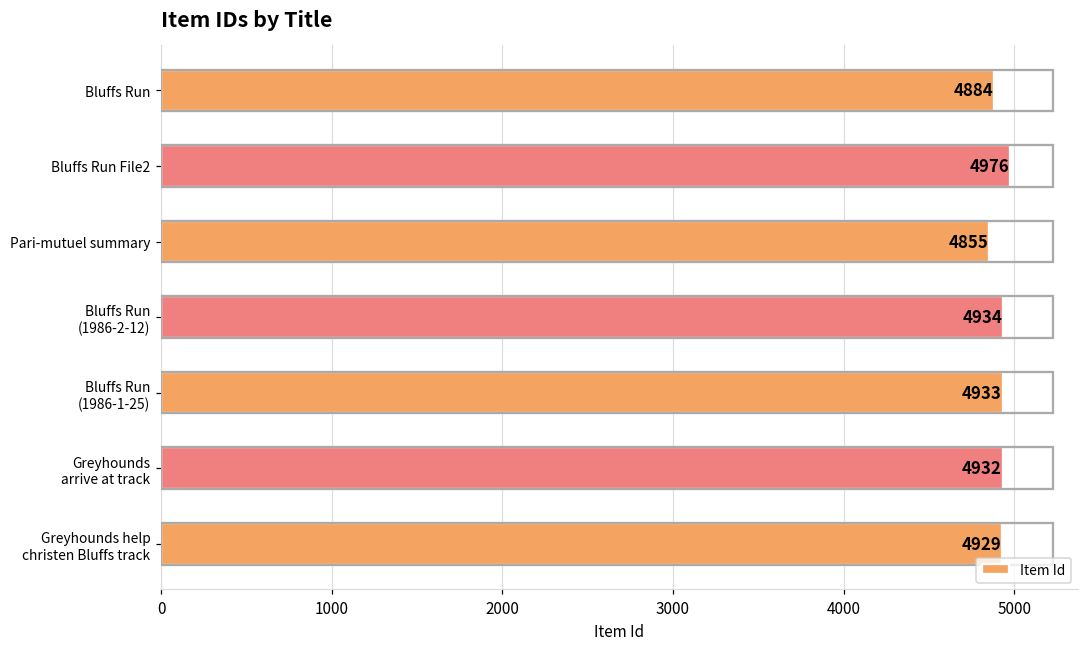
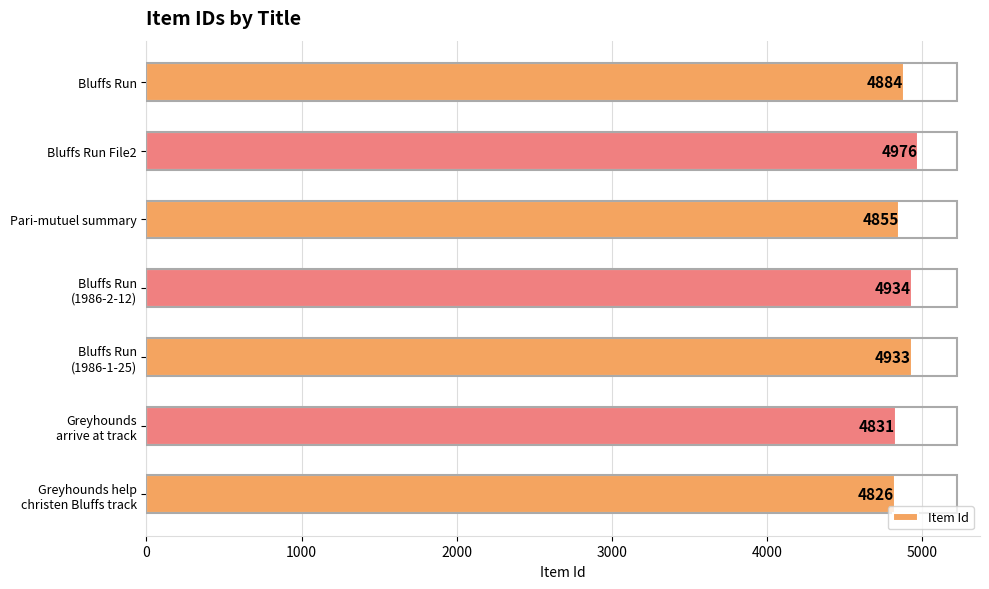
  {
    "Bluffs Run": 4884,
    "Bluffs Run File2": 4976,
    "Pari-mutuel summary": 4855,
    "Bluffs Run (1986-2-12)": 4934,
    "Bluffs Run (1986-1-25)": 4933,
-   "Greyhounds arrive at track": 4932,
-   "Greyhounds help christen Bluffs track": 4929
+   "Greyhounds arrive at track": 4831,
+   "Greyhounds help christen Bluffs track": 4826
  }
